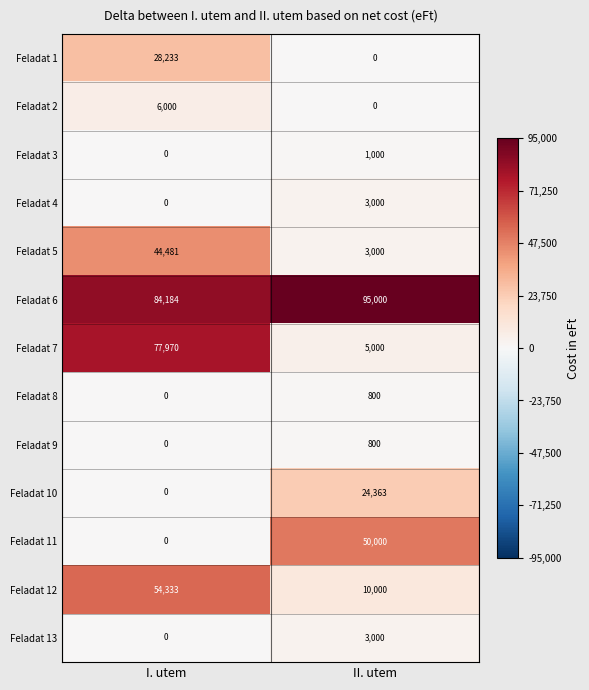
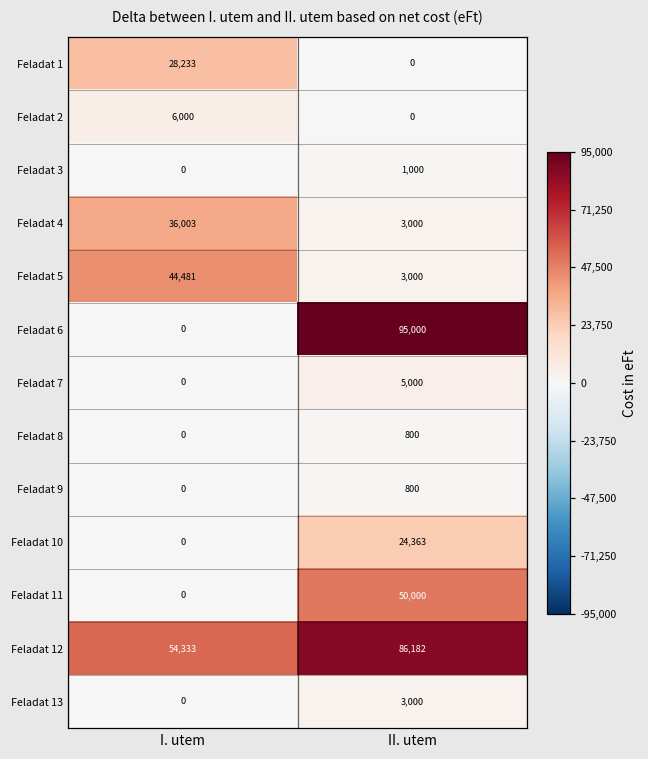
  {
    "Feladat 1": {
      "I. utem": "28,233",
      "II. utem": "0"
    },
    "Feladat 2": {
      "I. utem": "6,000",
      "II. utem": "0"
    },
    "Feladat 3": {
      "I. utem": "0",
      "II. utem": "1,000"
    },
    "Feladat 4": {
-     "I. utem": "0",
+     "I. utem": "36,003",
      "II. utem": "3,000"
    },
    "Feladat 5": {
      "I. utem": "44,481",
      "II. utem": "3,000"
    },
    "Feladat 6": {
-     "I. utem": "84,184",
+     "I. utem": "0",
      "II. utem": "95,000"
    },
    "Feladat 7": {
-     "I. utem": "77,970",
+     "I. utem": "0",
      "II. utem": "5,000"
    },
    "Feladat 8": {
      "I. utem": "0",
      "II. utem": "800"
    },
    "Feladat 9": {
      "I. utem": "0",
      "II. utem": "800"
    },
    "Feladat 10": {
      "I. utem": "0",
      "II. utem": "24,363"
    },
    "Feladat 11": {
      "I. utem": "0",
      "II. utem": "50,000"
    },
    "Feladat 12": {
      "I. utem": "54,333",
-     "II. utem": "10,000"
+     "II. utem": "86,182"
    },
    "Feladat 13": {
      "I. utem": "0",
      "II. utem": "3,000"
    }
  }
